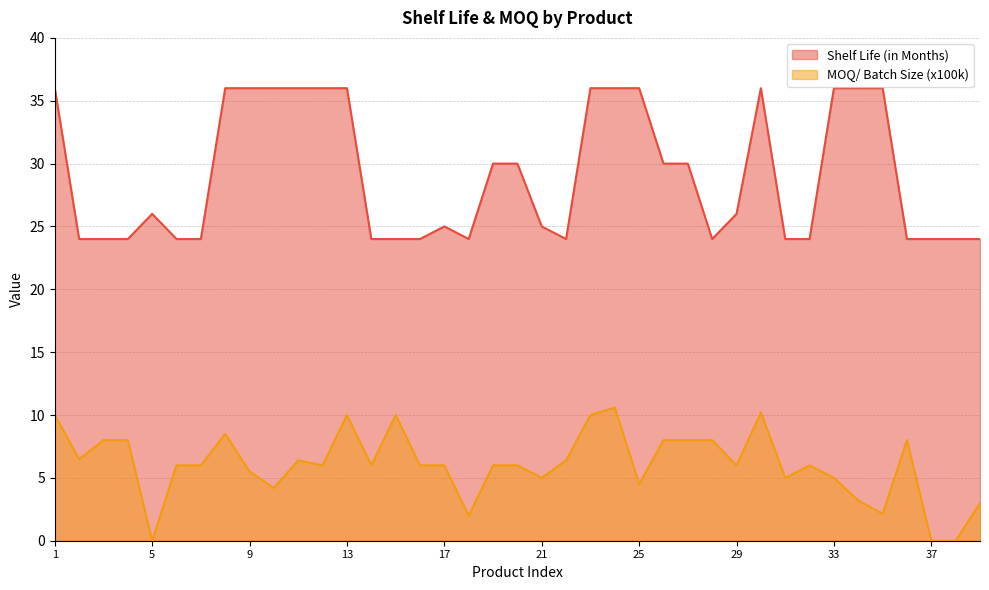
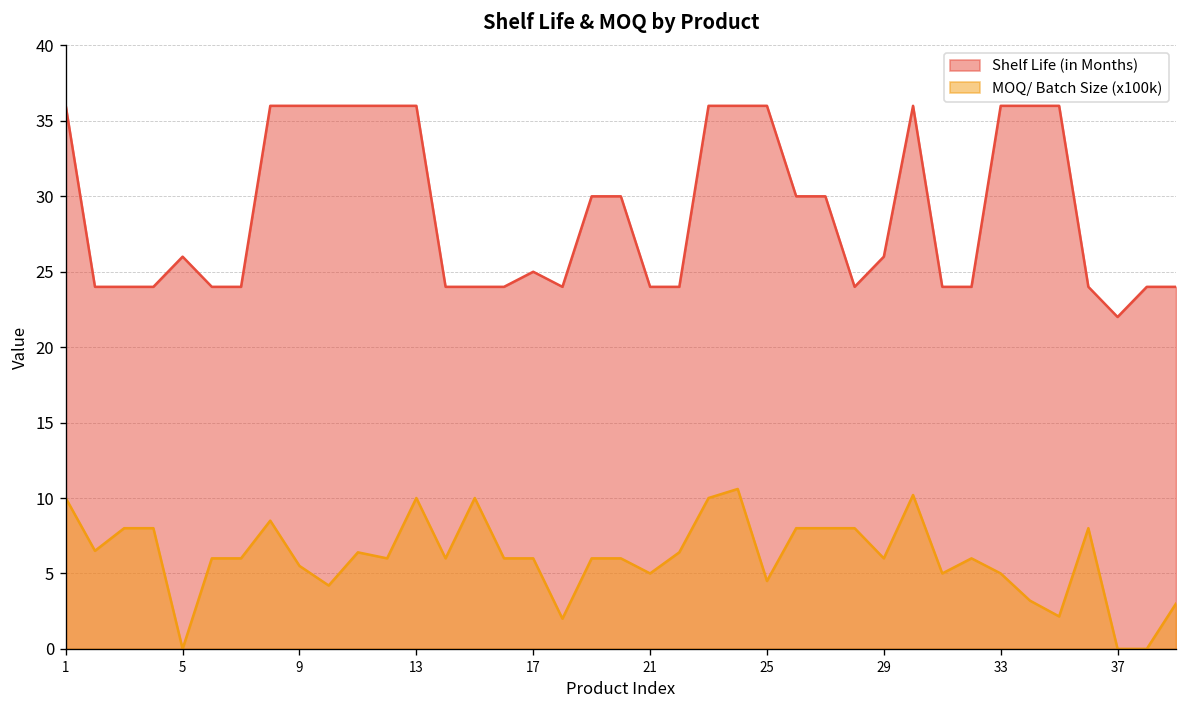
  {
    "Shelf Life (in Months)": {
      "1": 36,
      "5": 26,
      "9": 36,
      "13": 36,
      "17": 25,
-     "21": 25,
+     "21": 24,
      "25": 36,
      "29": 26,
      "33": 36,
-     "37": 24
+     "37": 22
    },
    "MOQ/ Batch Size (x100k)": {
      "1": 10,
      "5": 0,
      "9": 5.5,
      "13": 10,
      "17": 6,
      "21": 5,
      "25": 4.5,
      "29": 6,
      "33": 5,
      "37": 0
    }
  }
